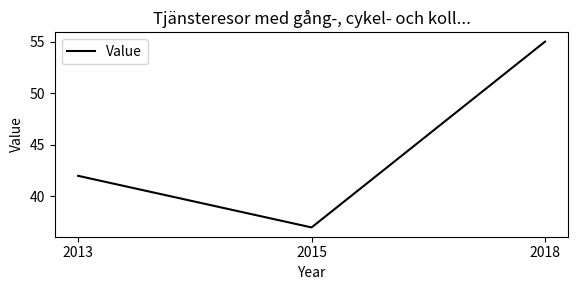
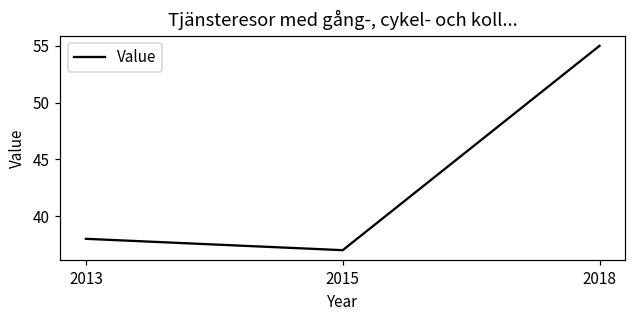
  {
-   "2013": 42,
+   "2013": 38,
    "2015": 37,
    "2018": 55
  }
